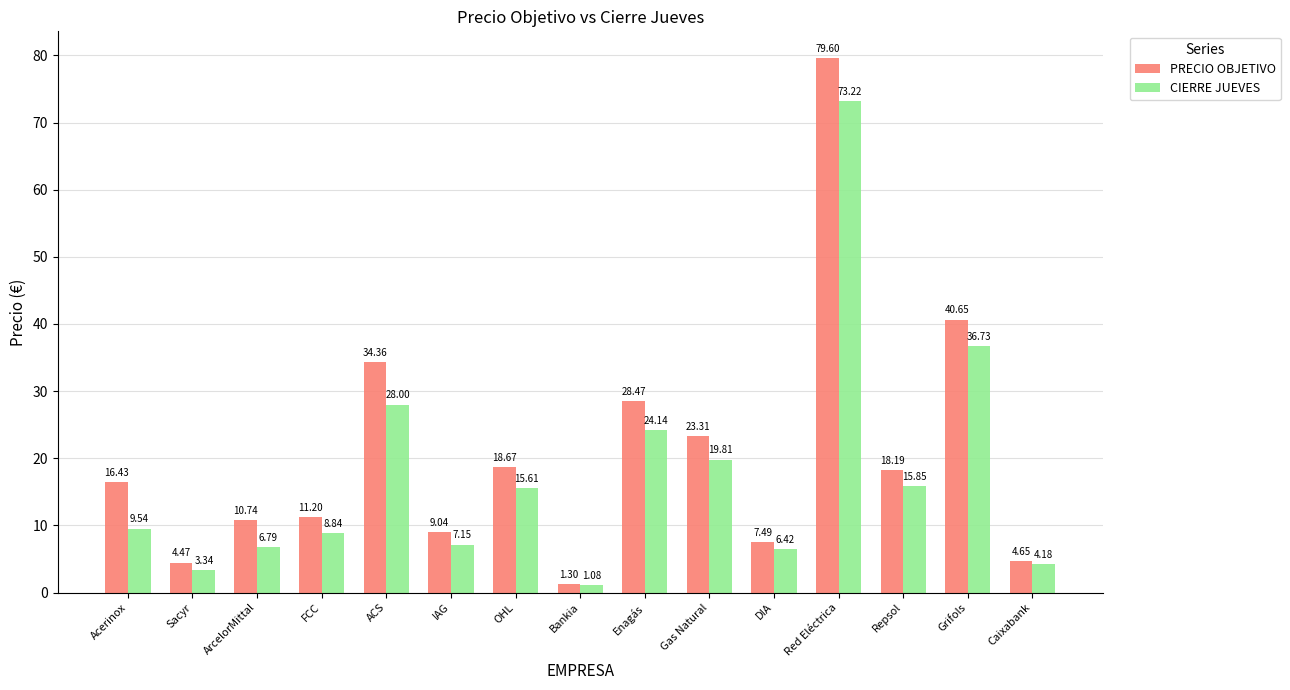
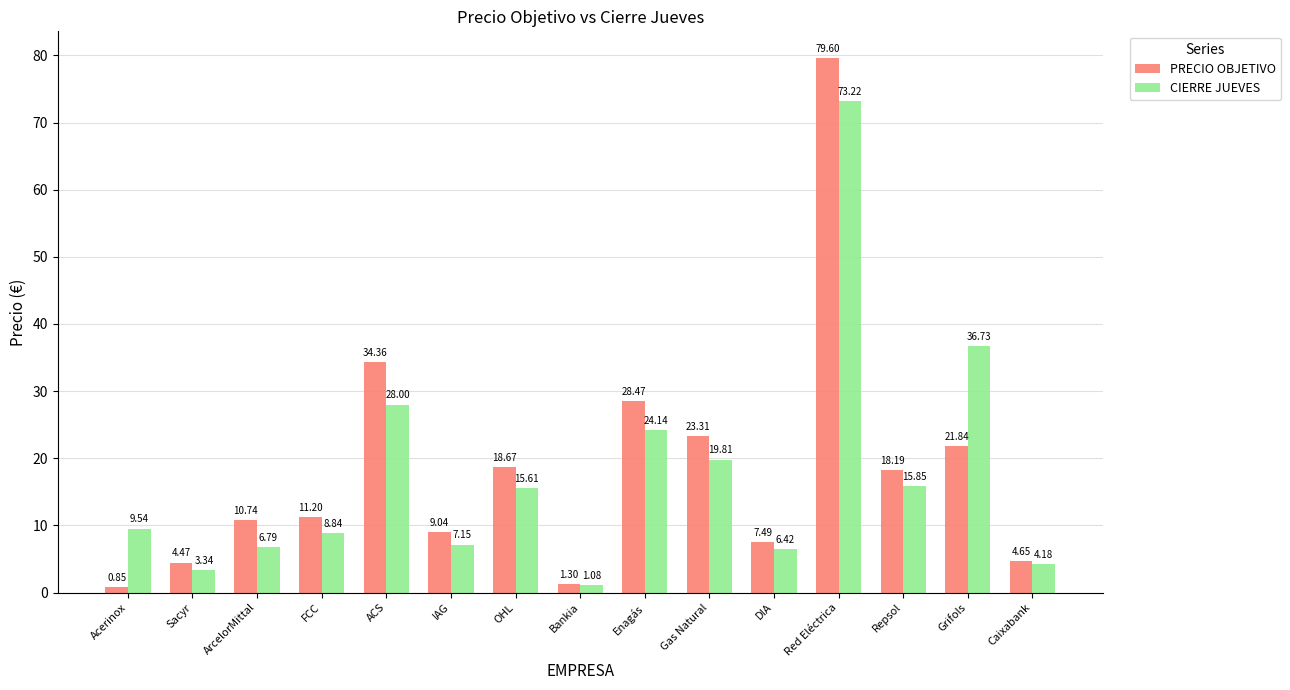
  {
    "PRECIO OBJETIVO": {
-     "Acerinox": 16.43,
+     "Acerinox": 0.85,
      "Sacyr": 4.47,
      "ArcelorMittal": 10.74,
      "FCC": 11.20,
      "ACS": 34.36,
      "IAG": 9.04,
      "OHL": 18.67,
      "Bankia": 1.30,
      "Enagás": 28.47,
      "Gas Natural": 23.31,
      "DIA": 7.49,
      "Red Eléctrica": 79.60,
      "Repsol": 18.19,
-     "Grifols": 40.65,
+     "Grifols": 21.84,
      "Caixabank": 4.65
    },
    "CIERRE JUEVES": {
      "Acerinox": 9.54,
      "Sacyr": 3.34,
      "ArcelorMittal": 6.79,
      "FCC": 8.84,
      "ACS": 28.00,
      "IAG": 7.15,
      "OHL": 15.61,
      "Bankia": 1.08,
      "Enagás": 24.14,
      "Gas Natural": 19.81,
      "DIA": 6.42,
      "Red Eléctrica": 73.22,
      "Repsol": 15.85,
      "Grifols": 36.73,
      "Caixabank": 4.18
    }
  }
